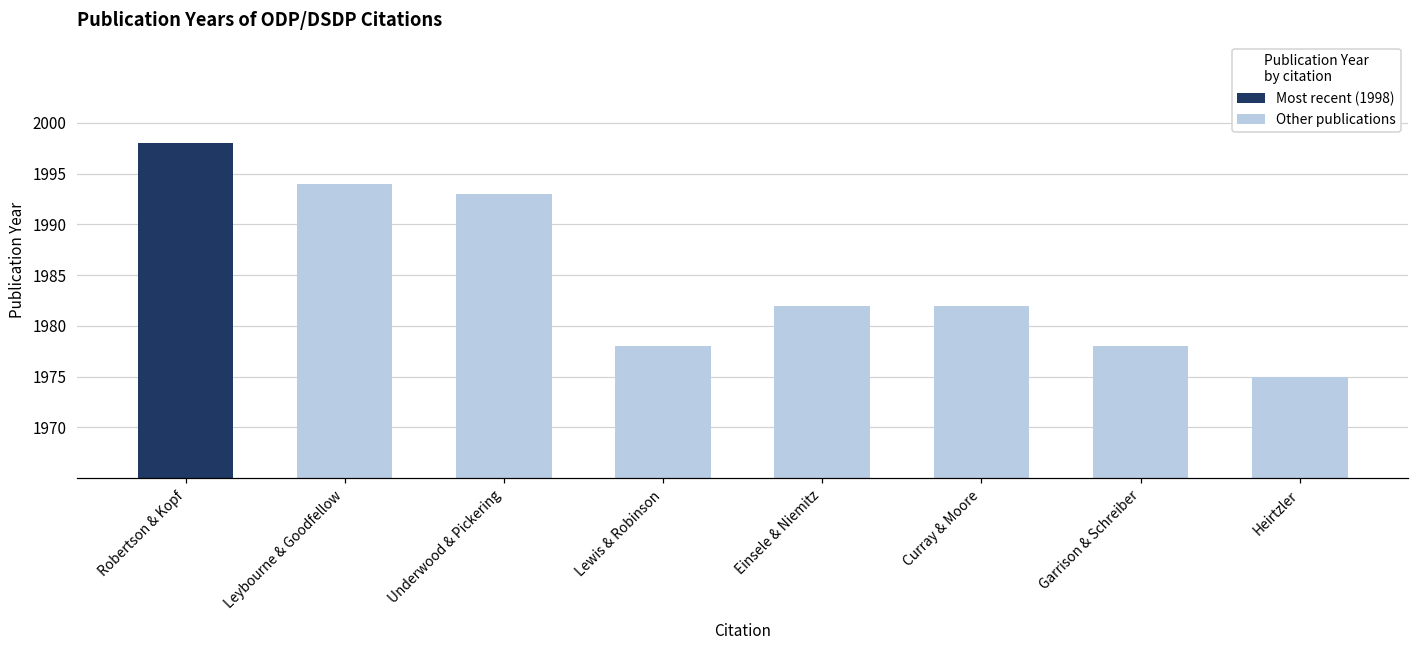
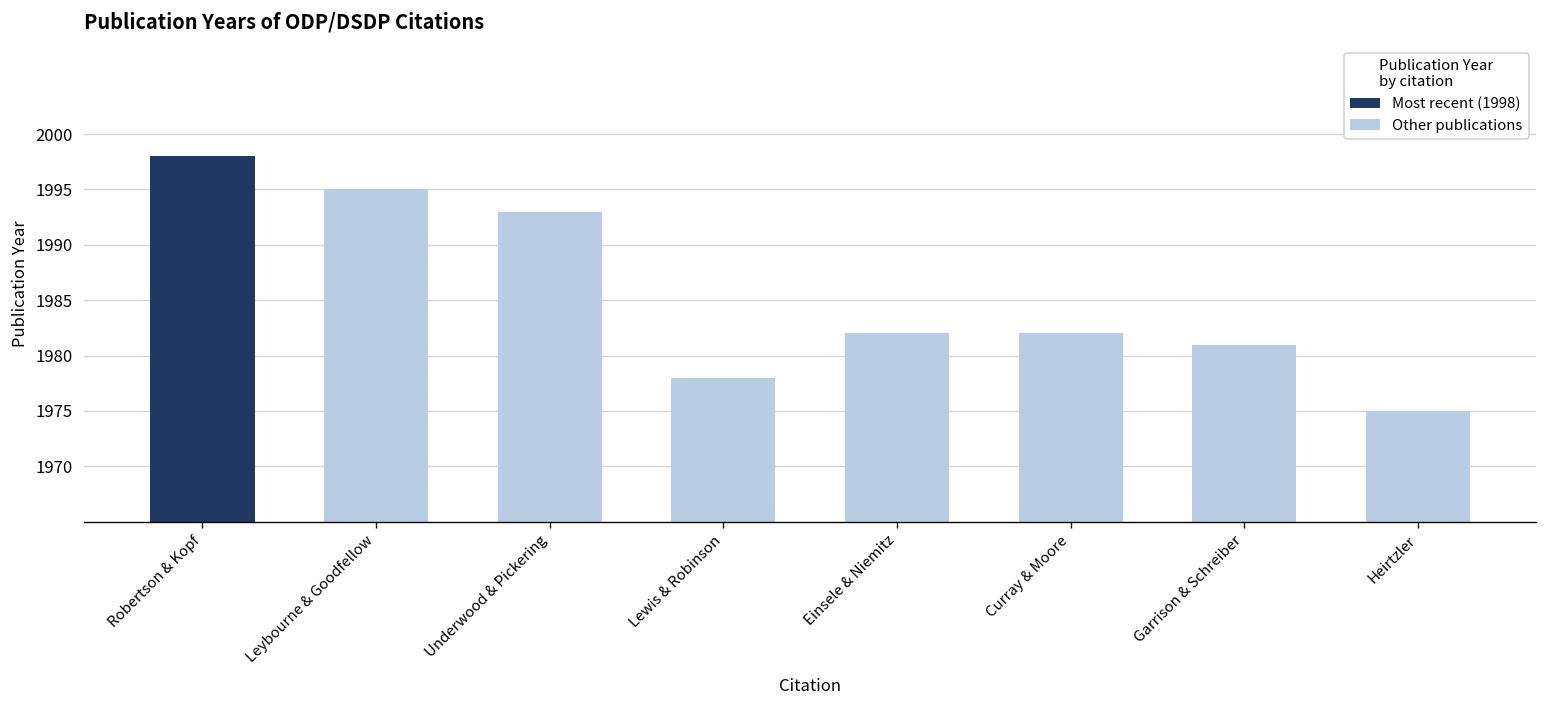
  {
    "Robertson & Kopf": 1998,
-   "Leybourne & Goodfellow": 1994,
+   "Leybourne & Goodfellow": 1995,
    "Underwood & Pickering": 1993,
    "Lewis & Robinson": 1978,
    "Einsele & Niemitz": 1982,
    "Curray & Moore": 1982,
-   "Garrison & Schreiber": 1978,
+   "Garrison & Schreiber": 1981,
    "Heirtzler": 1975
  }
